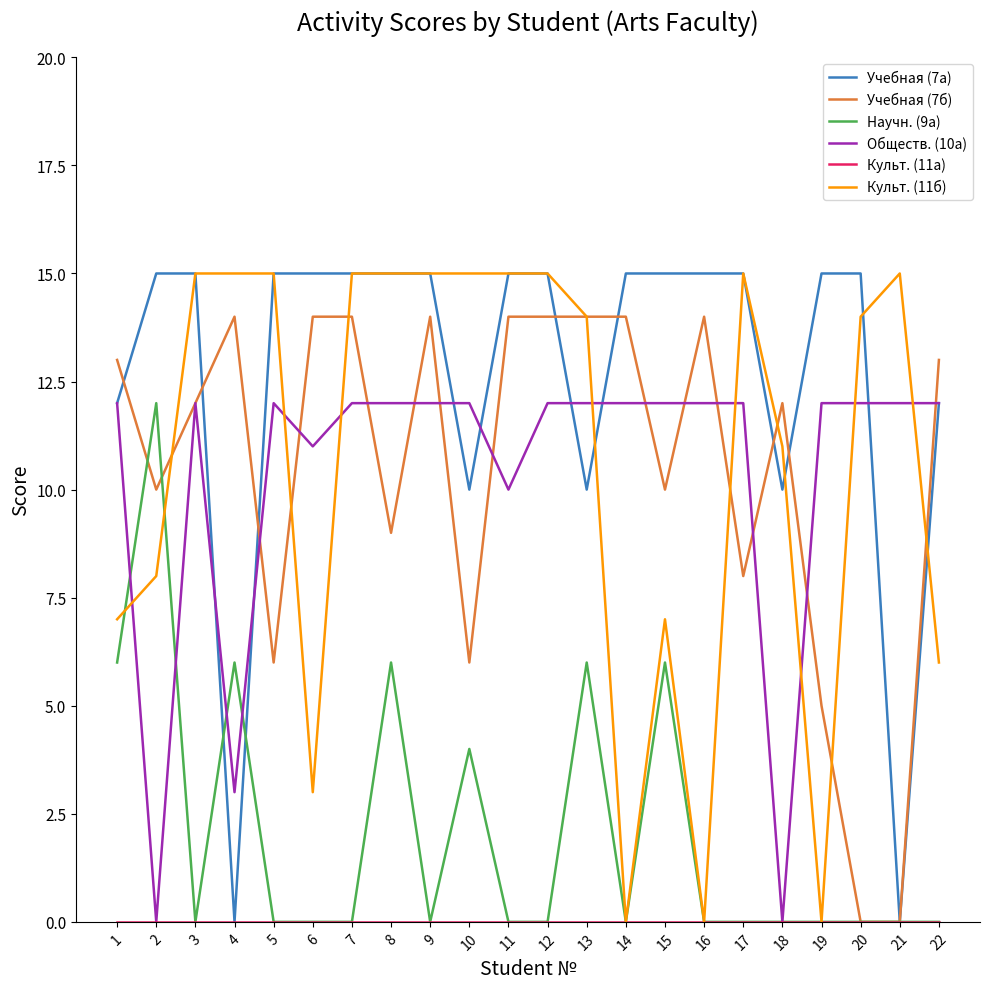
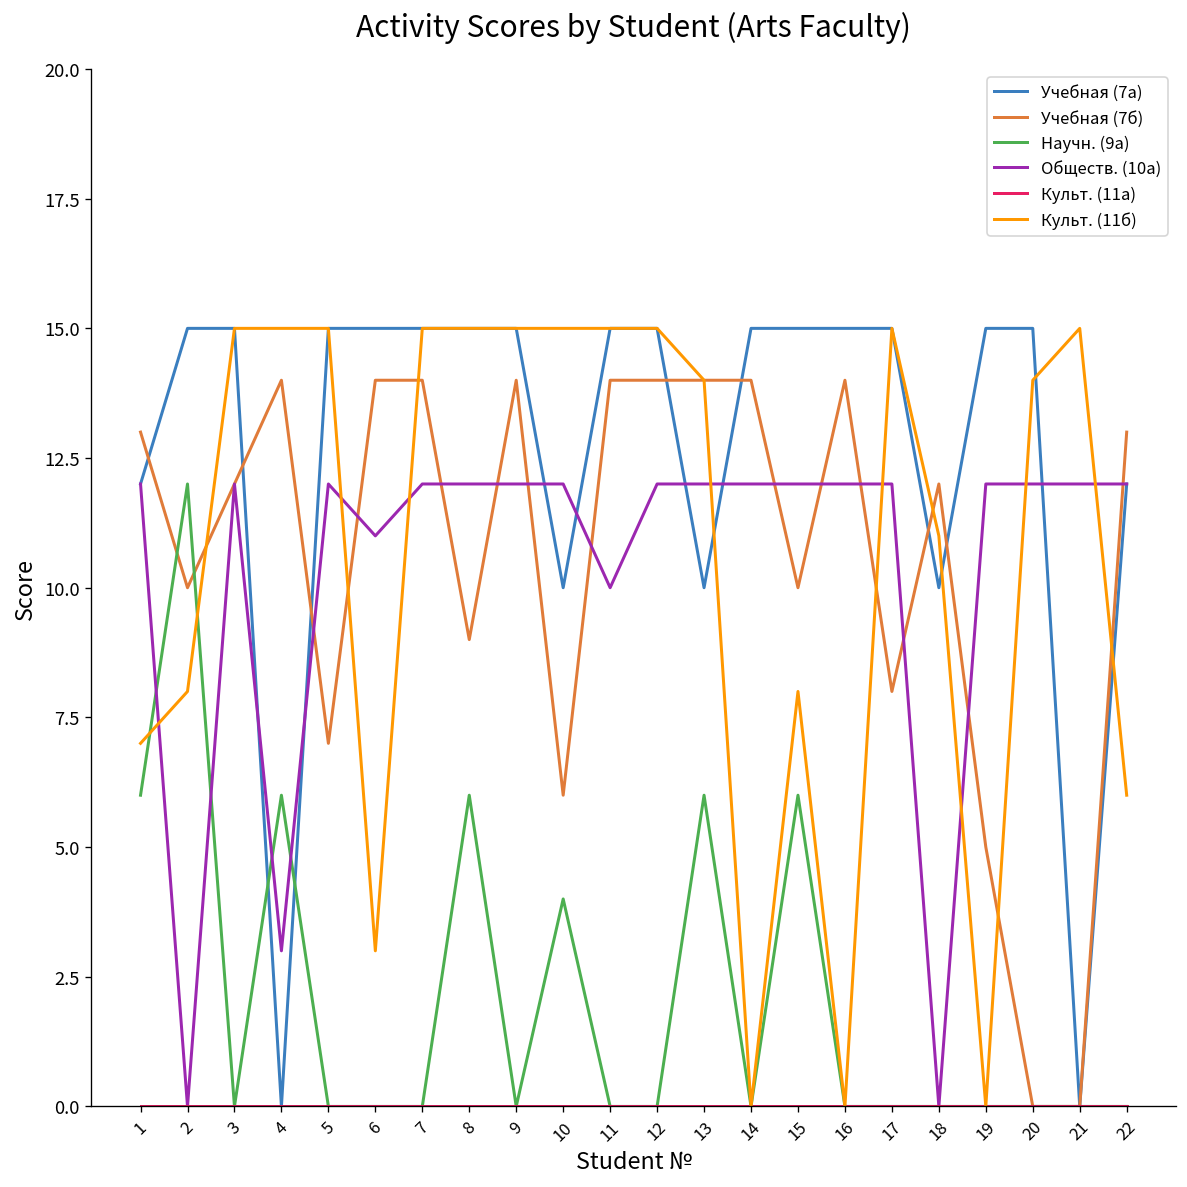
  {
    "Учебная (7а)": {
      "2": 15,
      "6": 15,
      "10": 10,
      "13": 10,
      "14": 15,
      "15": 15,
      "16": 15,
      "18": 10,
      "19": 15,
      "20": 15
    },
    "Учебная (7б)": {
      "1": 13,
      "2": 10,
      "4": 14,
-     "5": 6,
+     "5": 7,
      "6": 14,
      "7": 14,
      "8": 9,
      "9": 14,
      "10": 6,
      "11": 14,
      "12": 14,
      "14": 14,
      "15": 10,
      "16": 14,
      "17": 8,
      "18": 12,
      "19": 5,
      "22": 13
    },
    "Научн. (9а)": {
      "1": 6,
      "2": 12,
      "4": 6,
      "8": 6,
      "10": 4,
      "13": 6,
      "15": 6
    },
    "Обществ. (10а)": {
      "4": 3,
      "5": 12,
      "6": 11,
      "7": 12,
      "8": 12,
      "9": 12,
      "10": 12,
      "11": 10,
      "12": 12,
      "13": 12,
      "14": 12,
      "15": 12,
      "16": 12,
      "17": 12,
      "19": 12,
      "20": 12,
      "21": 12
    },
    "Культ. (11а)": {
      "1": 0,
      "8": 0,
      "10": 0,
      "13": 0,
      "15": 0
    },
    "Культ. (11б)": {
      "1": 7,
      "2": 8,
      "4": 15,
      "6": 3,
      "10": 15,
-     "15": 7,
+     "15": 8,
      "18": 11,
      "20": 14,
      "21": 15,
      "22": 6
    }
  }
